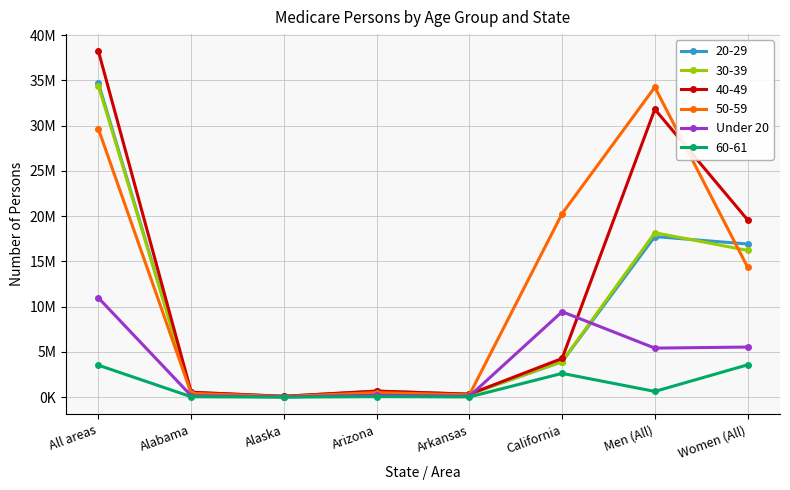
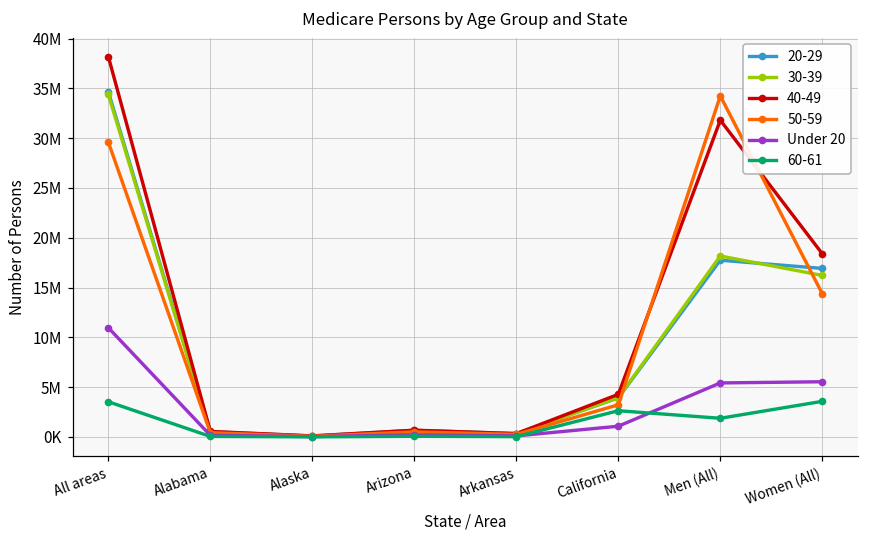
  {
    "20-29": {
      "Men (All)": 18000000,
      "Women (All)": 17000000
    },
    "30-39": {
      "Men (All)": 18000000,
      "Women (All)": 16000000
    },
    "40-49": {
      "All areas": 38000000,
      "California": 4000000,
      "Men (All)": 32000000,
-     "Women (All)": 20000000
+     "Women (All)": 18000000
    },
    "50-59": {
      "All areas": 30000000,
-     "California": 20000000,
+     "California": 3000000,
      "Men (All)": 34000000,
      "Women (All)": 14000000
    },
    "Under 20": {
      "All areas": 11000000,
-     "California": 9000000,
+     "California": 1000000,
      "Men (All)": 5000000,
      "Women (All)": 6000000
    },
    "60-61": {
      "All areas": 4000000,
      "California": 3000000,
-     "Men (All)": 1000000,
+     "Men (All)": 2000000,
      "Women (All)": 4000000
    }
  }
